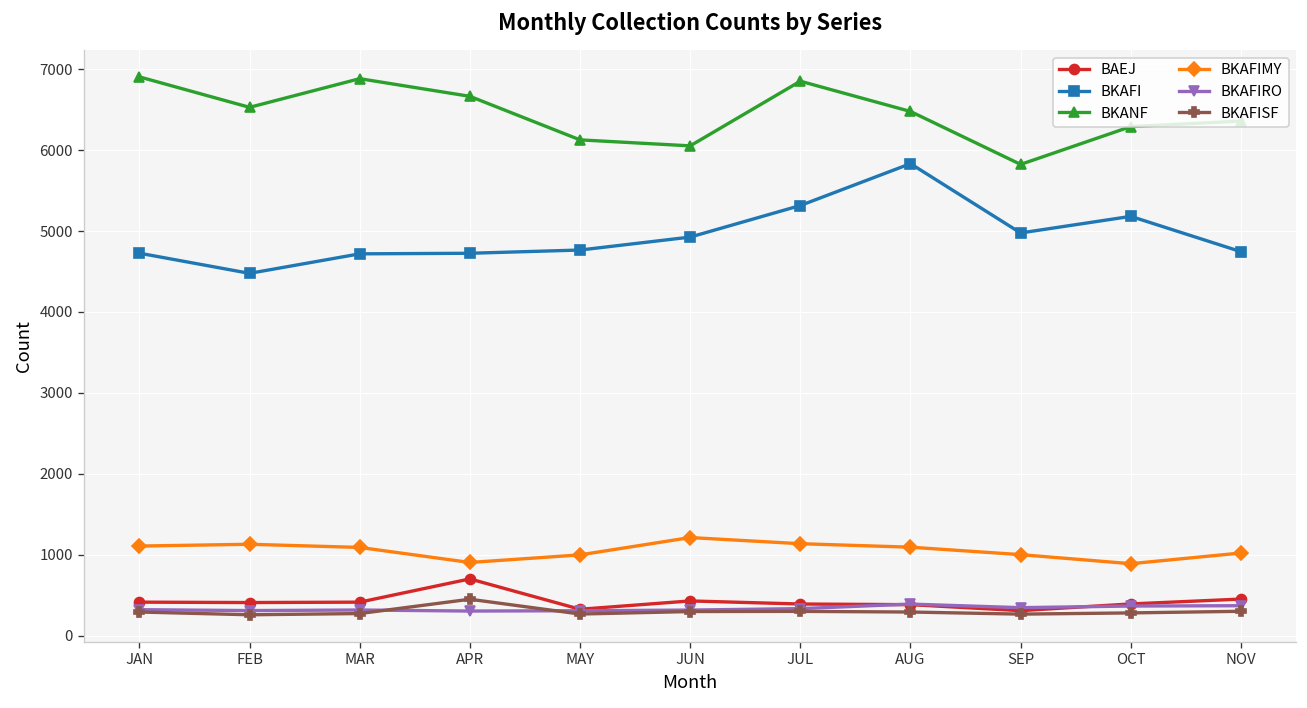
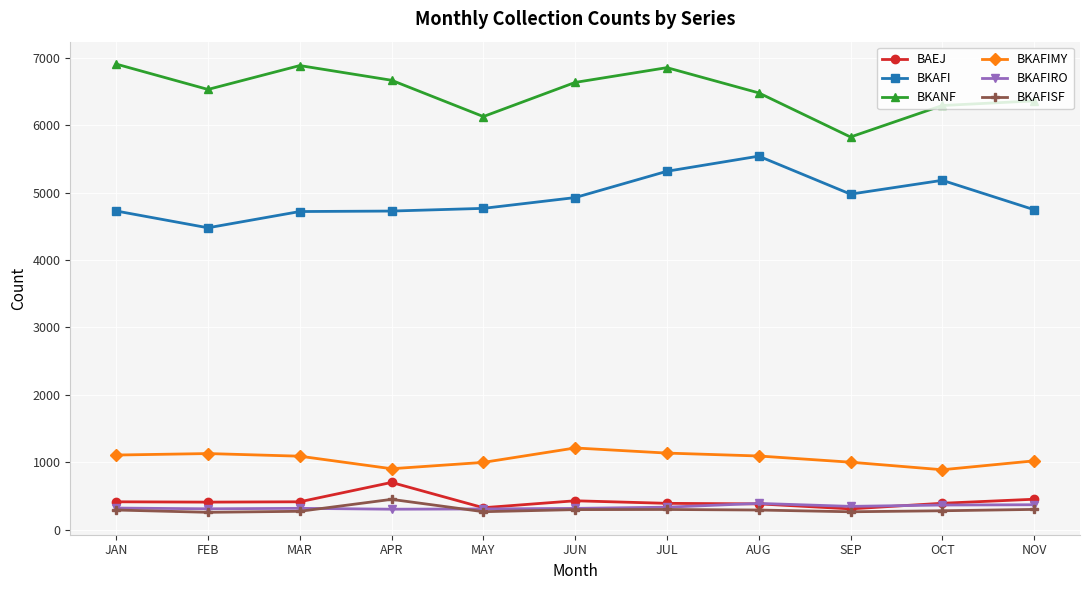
  {
    "BAEJ": {
      "JAN": 400,
      "FEB": 400,
      "MAR": 400,
      "APR": 700,
      "JUN": 400,
      "JUL": 400,
      "NOV": 500
    },
    "BKAFI": {
      "JAN": 4700,
      "FEB": 4500,
      "MAR": 4700,
      "APR": 4700,
      "MAY": 4800,
      "JUN": 4900,
      "JUL": 5300,
-     "AUG": 5800,
+     "AUG": 5500,
      "SEP": 5000,
      "OCT": 5200,
      "NOV": 4700
    },
    "BKANF": {
      "JAN": 6900,
      "FEB": 6500,
      "MAR": 6900,
      "APR": 6700,
      "MAY": 6100,
-     "JUN": 6100,
+     "JUN": 6600,
      "JUL": 6900,
      "AUG": 6500,
      "SEP": 5800
    },
    "BKAFIMY": {
      "JAN": 1100,
      "FEB": 1100,
      "MAR": 1100,
      "APR": 900,
      "MAY": 1000,
      "JUN": 1200,
      "JUL": 1100,
      "AUG": 1100,
      "SEP": 1000,
      "OCT": 900,
      "NOV": 1000
    },
    "BKAFIRO": {
      "FEB": 300,
      "MAR": 300,
      "APR": 300,
      "NOV": 400
    },
    "BKAFISF": {
      "FEB": 300,
      "MAR": 300,
      "APR": 500,
      "MAY": 300,
      "AUG": 300,
      "SEP": 300,
      "OCT": 300,
      "NOV": 300
    }
  }
